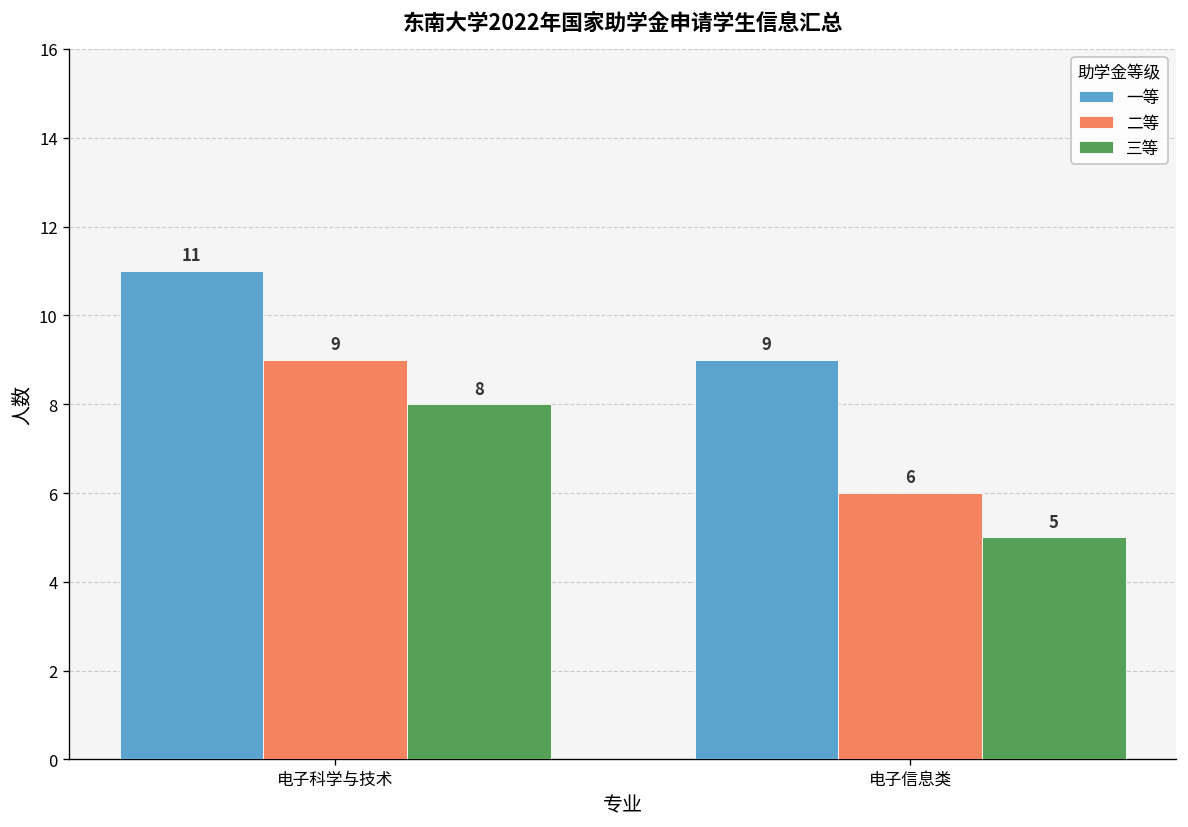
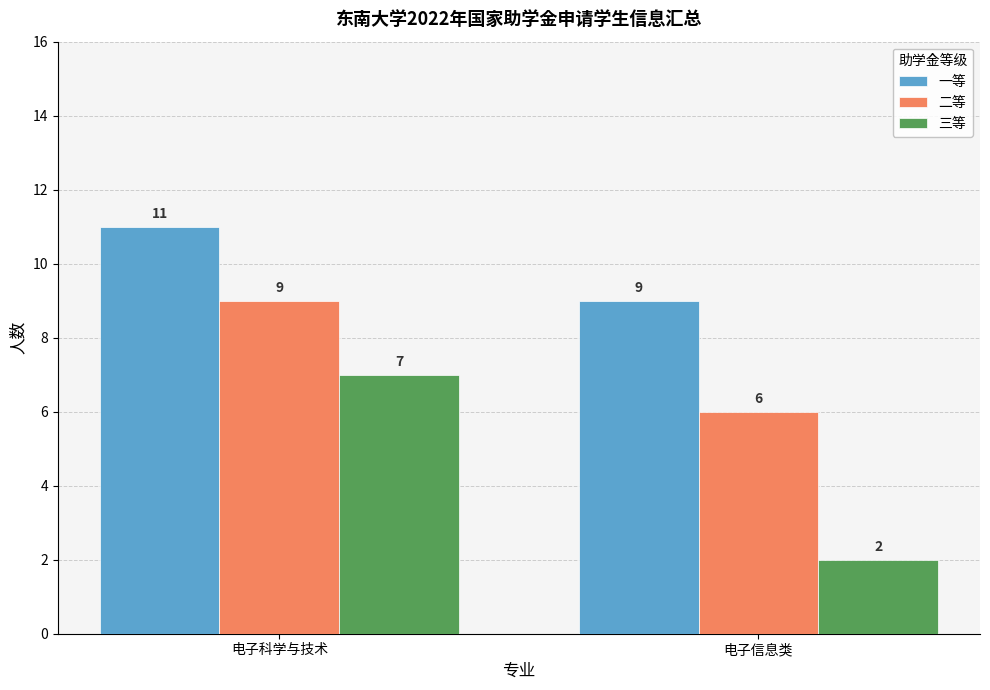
  {
    "一等": {
      "电子科学与技术": 11,
      "电子信息类": 9
    },
    "二等": {
      "电子科学与技术": 9,
      "电子信息类": 6
    },
    "三等": {
-     "电子科学与技术": 8,
-     "电子信息类": 5
+     "电子科学与技术": 7,
+     "电子信息类": 2
    }
  }
